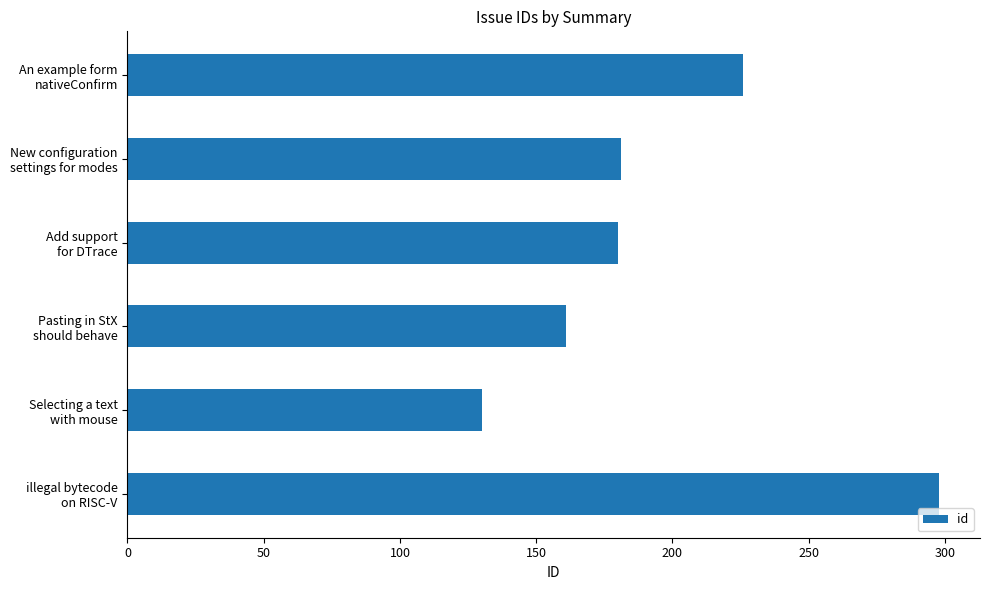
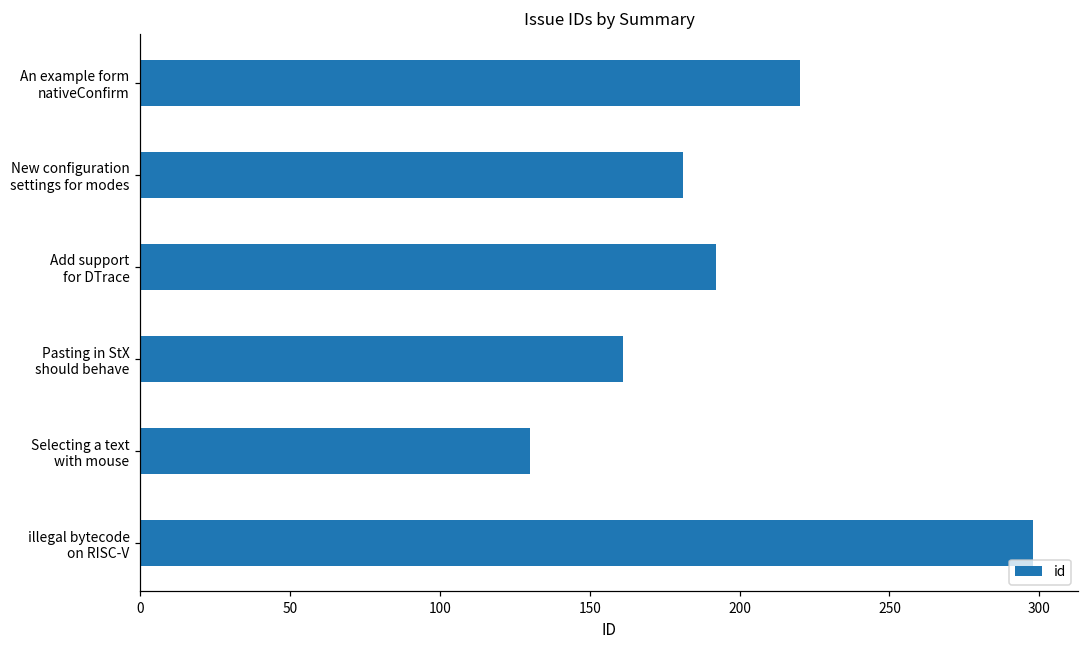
  {
-   "An example form nativeConfirm": 226,
+   "An example form nativeConfirm": 220,
    "New configuration settings for modes": 181,
-   "Add support for DTrace": 180,
+   "Add support for DTrace": 192,
    "Pasting in StX should behave": 161,
    "Selecting a text with mouse": 130,
    "illegal bytecode on RISC-V": 298
  }
